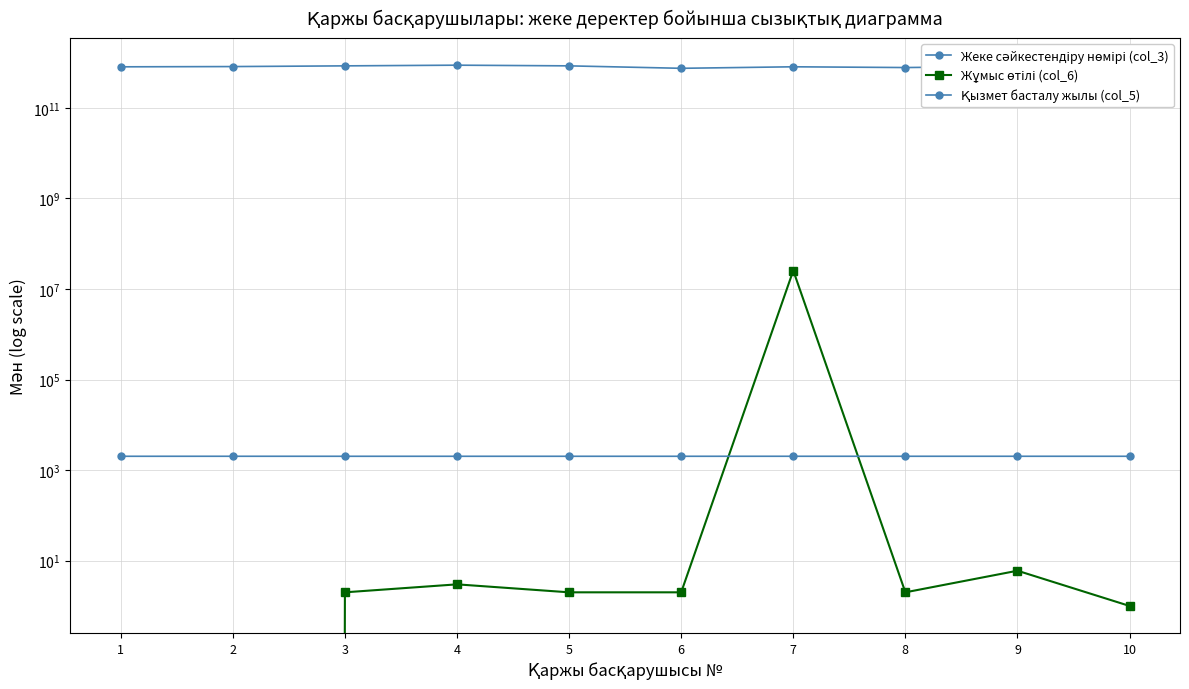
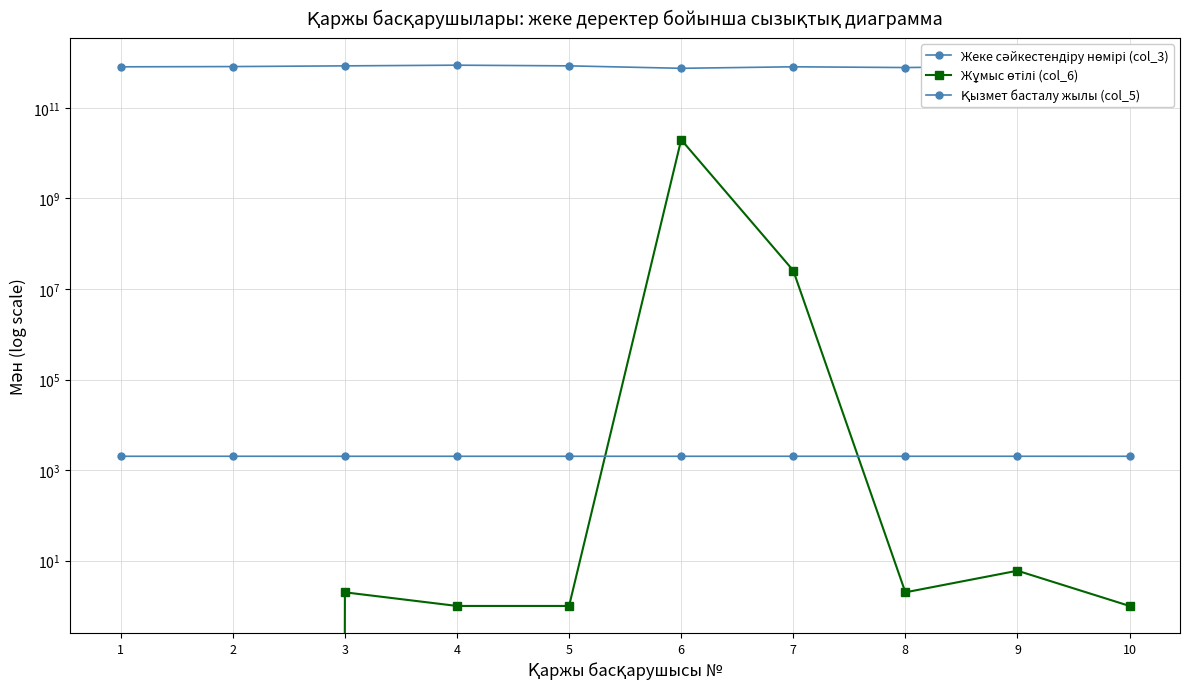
  {
    "Жұмыс өтілі (col_6)": {
      "3": 2,
-     "4": 3,
-     "5": 2,
-     "6": 2,
+     "4": 1,
+     "5": 1,
+     "6": 20000000000,
      "7": 30000000,
      "8": 2,
      "9": 6,
      "10": 1
    }
  }
